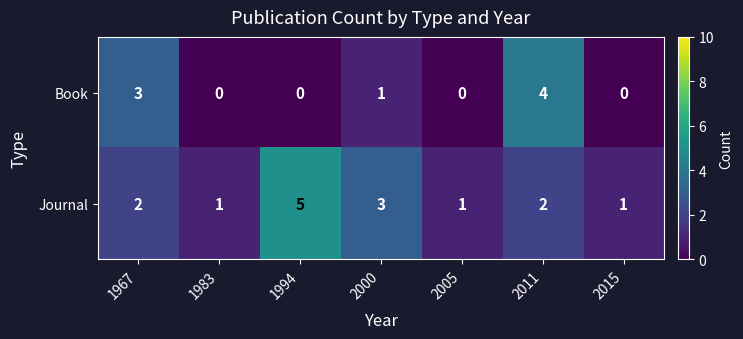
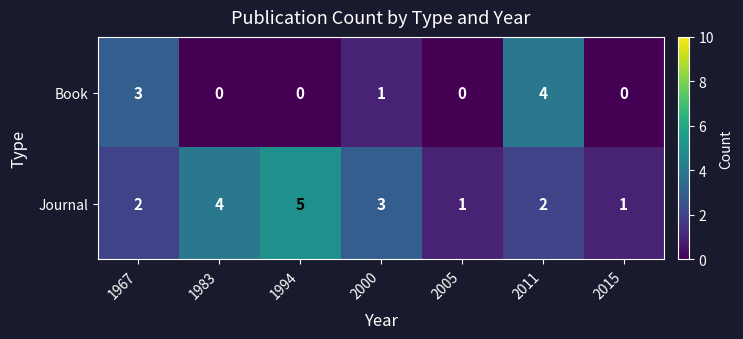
  {
    "Book": {
      "1967": 3,
      "1983": 0,
      "1994": 0,
      "2000": 1,
      "2005": 0,
      "2011": 4,
      "2015": 0
    },
    "Journal": {
      "1967": 2,
-     "1983": 1,
+     "1983": 4,
      "1994": 5,
      "2000": 3,
      "2005": 1,
      "2011": 2,
      "2015": 1
    }
  }
